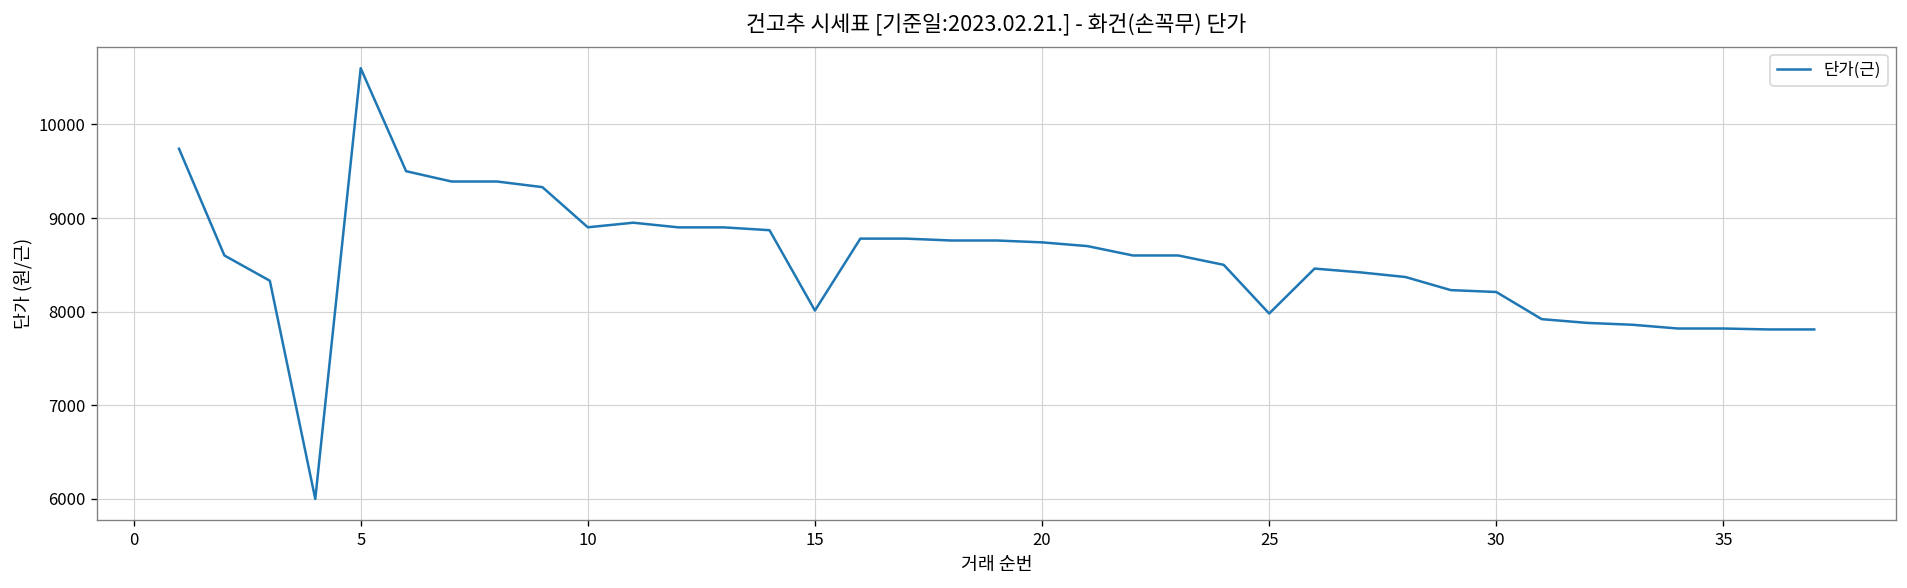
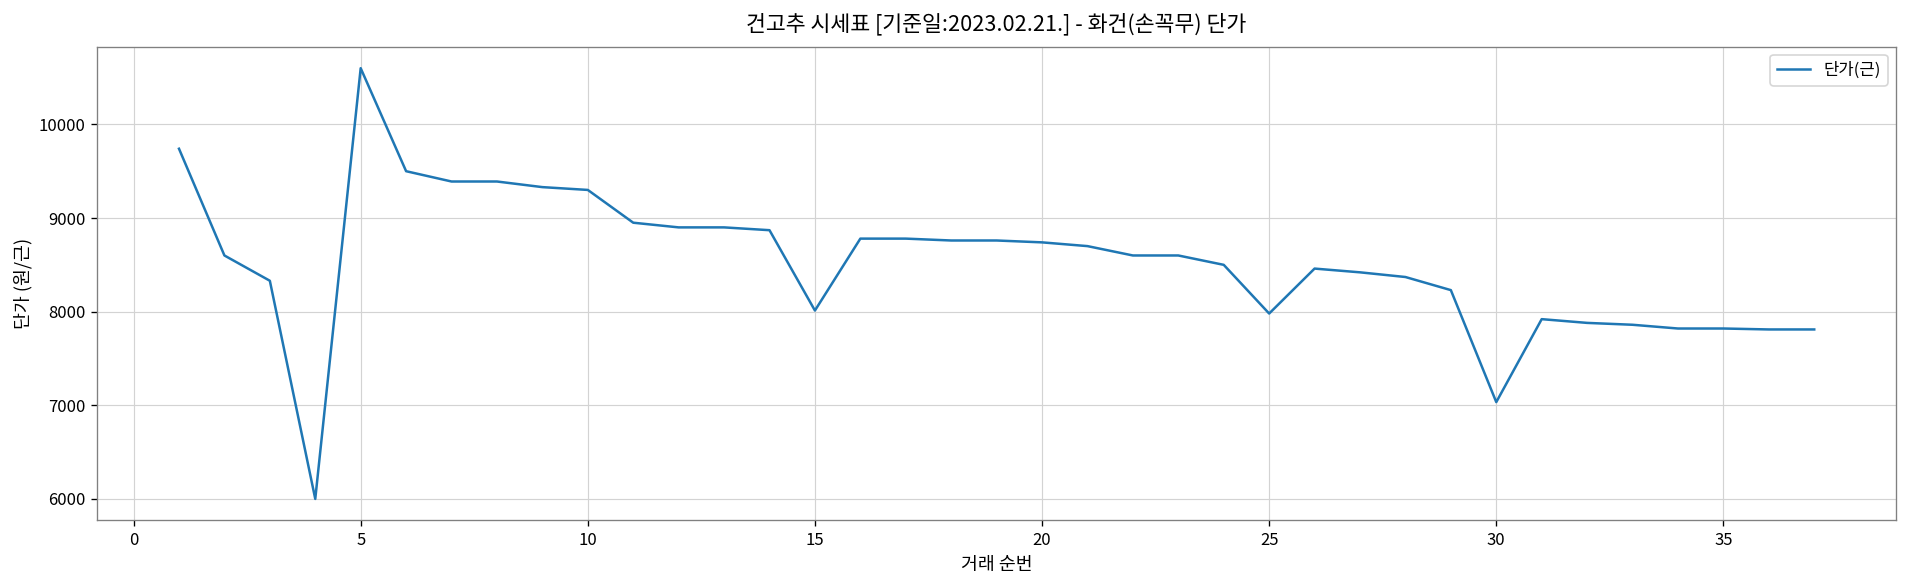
  {
    "5": 10600,
-   "10": 8900,
+   "10": 9300,
    "15": 8000,
    "20": 8700,
    "25": 8000,
-   "30": 8200,
+   "30": 7000,
    "35": 7800
  }
